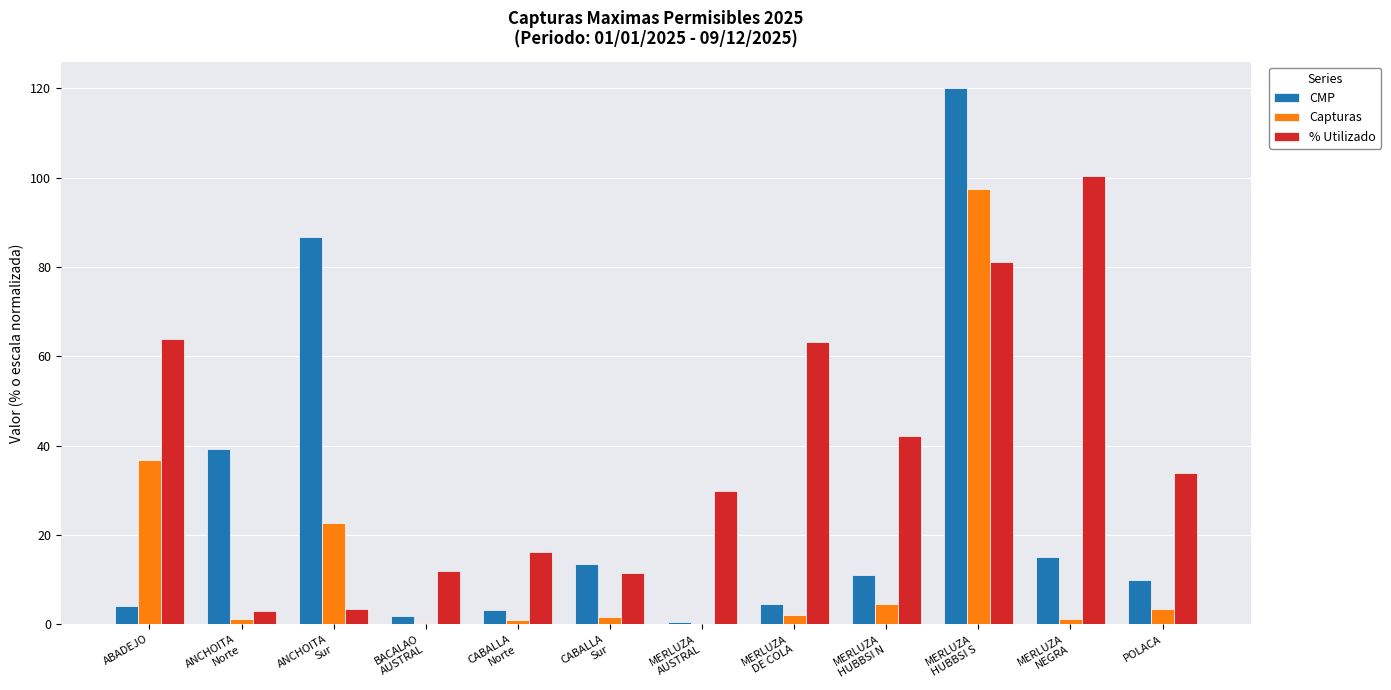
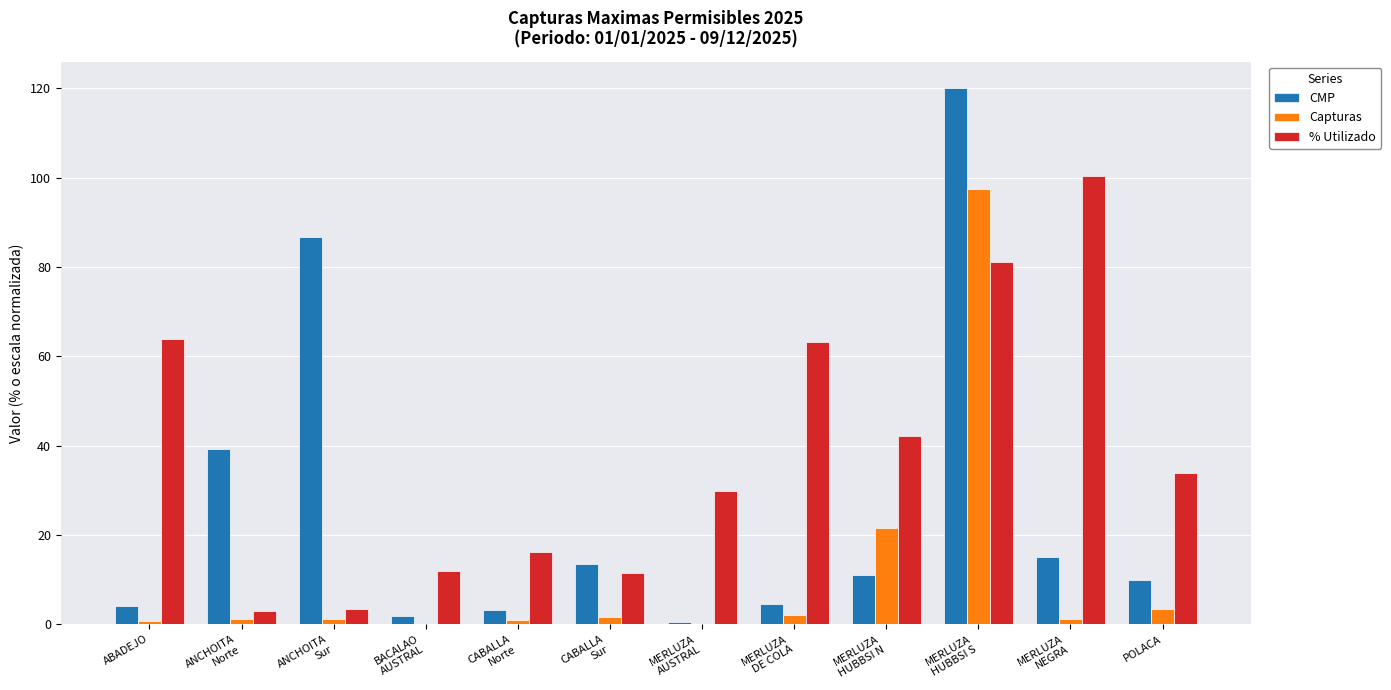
  {
    "CMP": {
      "ABADEJO": 4,
      "ANCHOITA Norte": 39,
      "ANCHOITA Sur": 87,
      "BACALAO AUSTRAL": 2,
      "CABALLA Norte": 3,
      "CABALLA Sur": 13,
      "MERLUZA DE COLA": 5,
      "MERLUZA HUBBSI N": 11,
      "MERLUZA HUBBSI S": 120,
      "MERLUZA NEGRA": 15,
      "POLACA": 10
    },
    "Capturas": {
-     "ABADEJO": 37,
+     "ABADEJO": 1,
      "ANCHOITA Norte": 1,
-     "ANCHOITA Sur": 23,
+     "ANCHOITA Sur": 1,
      "CABALLA Norte": 1,
      "CABALLA Sur": 2,
      "MERLUZA DE COLA": 2,
-     "MERLUZA HUBBSI N": 5,
+     "MERLUZA HUBBSI N": 22,
      "MERLUZA HUBBSI S": 97,
      "MERLUZA NEGRA": 1,
      "POLACA": 3
    },
    "% Utilizado": {
      "ABADEJO": 64,
      "ANCHOITA Norte": 3,
      "ANCHOITA Sur": 3,
      "BACALAO AUSTRAL": 12,
      "CABALLA Norte": 16,
      "CABALLA Sur": 11,
      "MERLUZA AUSTRAL": 30,
      "MERLUZA DE COLA": 63,
      "MERLUZA HUBBSI N": 42,
      "MERLUZA HUBBSI S": 81,
      "MERLUZA NEGRA": 100,
      "POLACA": 34
    }
  }
